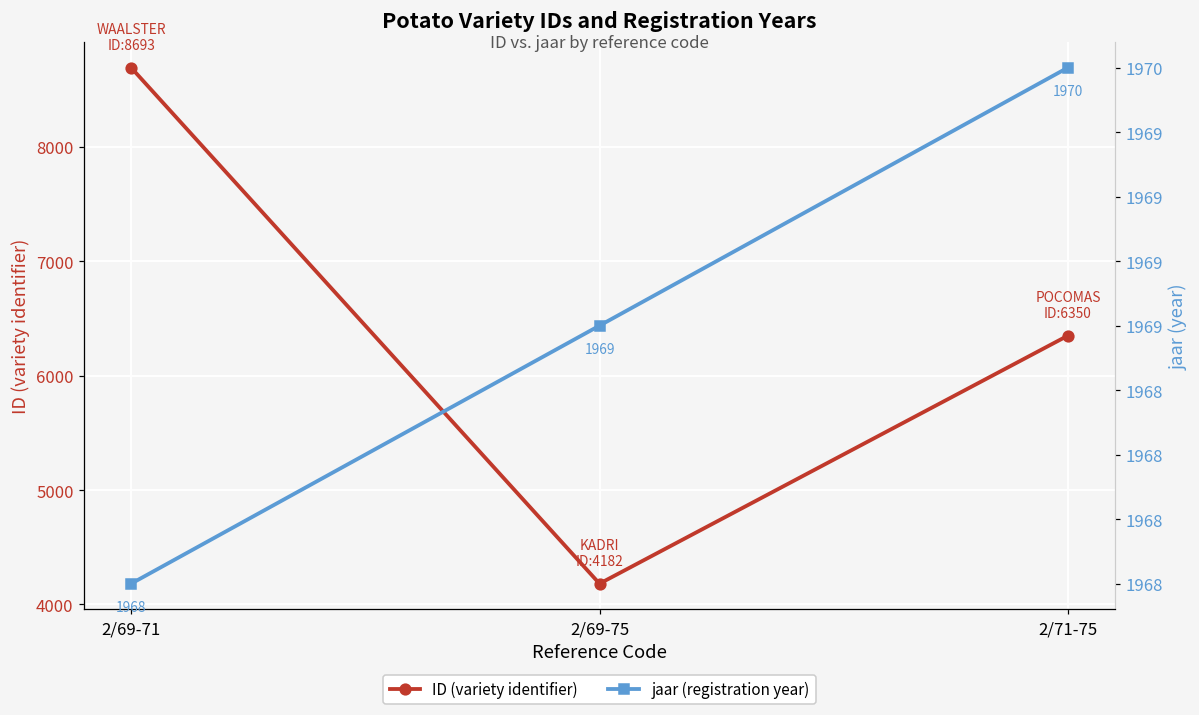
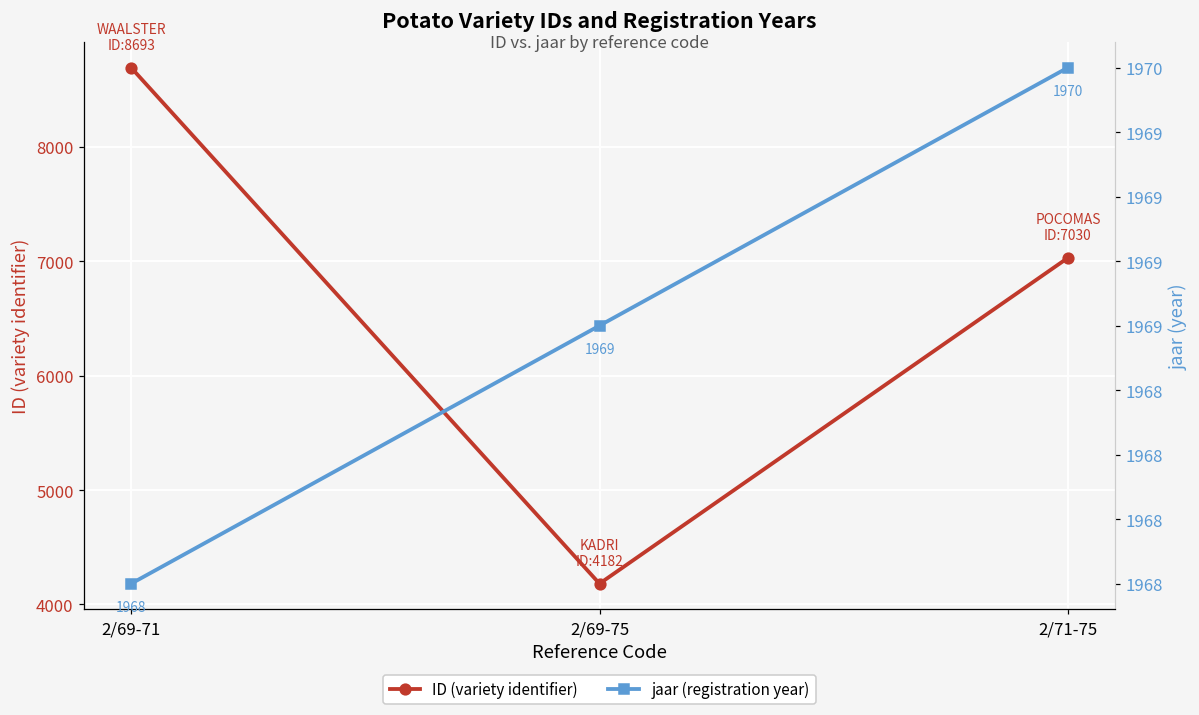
  {
    "ID (variety identifier)": {
      "2/69-71": 8693,
      "2/69-75": 4182,
-     "2/71-75": 6350
+     "2/71-75": 7030
    },
    "jaar (registration year)": {
      "2/69-71": 1968,
      "2/69-75": 1969,
      "2/71-75": 1970
    }
  }
